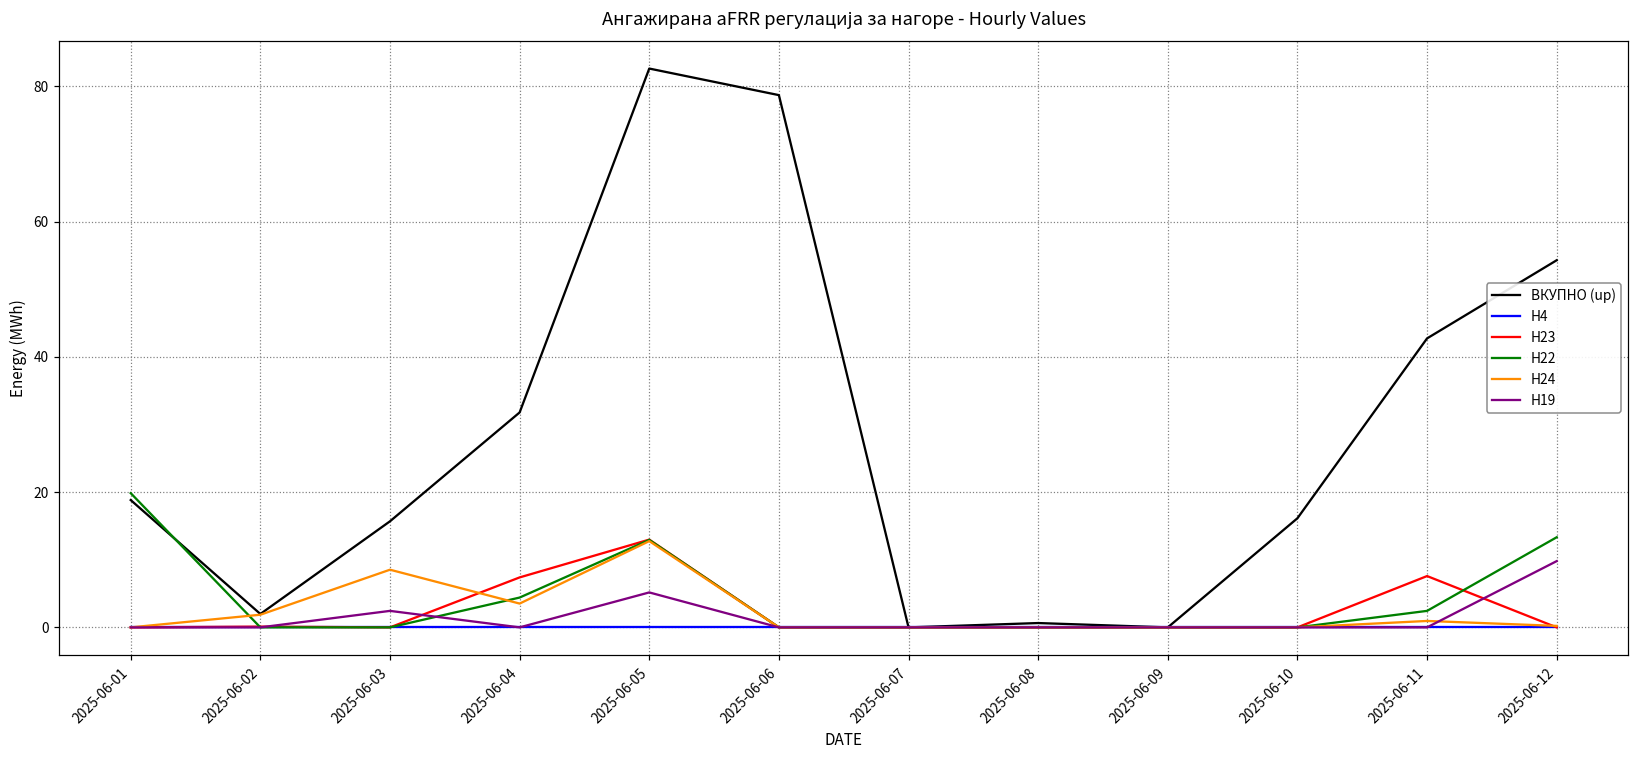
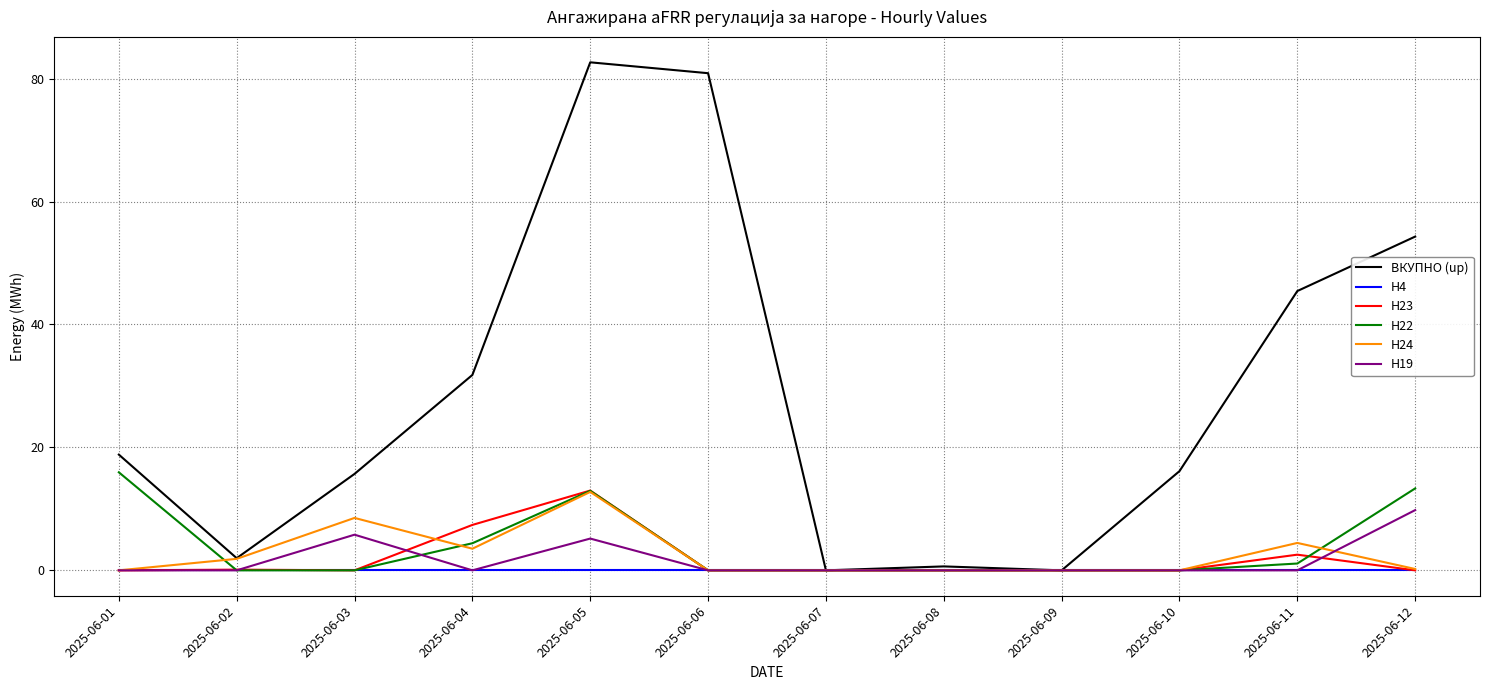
  {
    "ВКУПНО (up)": {
      "2025-06-01": 19,
      "2025-06-03": 16,
      "2025-06-04": 32,
      "2025-06-05": 83,
-     "2025-06-06": 79,
+     "2025-06-06": 81,
      "2025-06-08": 1,
      "2025-06-10": 16,
-     "2025-06-11": 43,
+     "2025-06-11": 45,
      "2025-06-12": 54
    },
    "H4": {
      "2025-06-05": 0
    },
    "H23": {
      "2025-06-04": 7,
-     "2025-06-11": 8
+     "2025-06-11": 3
    },
    "H22": {
-     "2025-06-01": 20,
+     "2025-06-01": 16,
      "2025-06-04": 4,
-     "2025-06-11": 2,
+     "2025-06-11": 1,
      "2025-06-12": 13
    },
    "H24": {
      "2025-06-03": 9,
      "2025-06-04": 4,
-     "2025-06-11": 1
+     "2025-06-11": 4
    },
    "H19": {
-     "2025-06-03": 2,
+     "2025-06-03": 6,
      "2025-06-05": 5,
      "2025-06-12": 10
    }
  }
